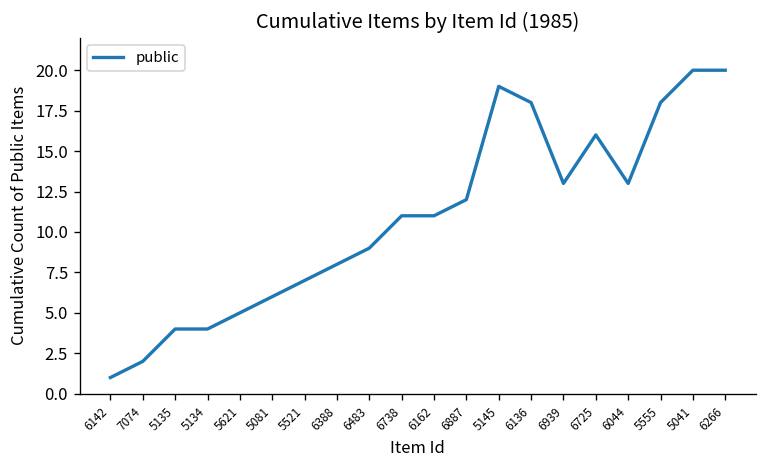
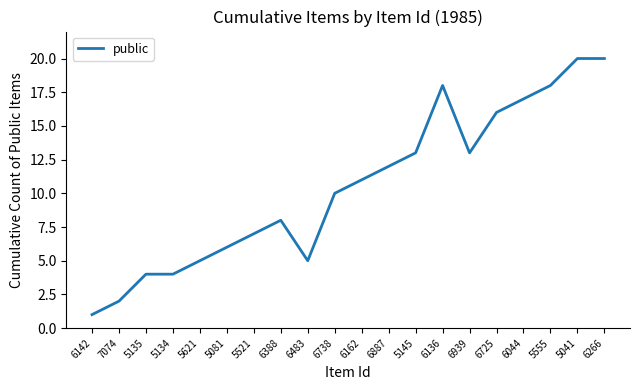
  {
    "6142": 1,
    "7074": 2,
    "5135": 4,
    "5134": 4,
    "5621": 5,
    "5081": 6,
    "5521": 7,
    "6388": 8,
-   "6483": 9,
-   "6738": 11,
+   "6483": 5,
+   "6738": 10,
    "6162": 11,
    "6887": 12,
-   "5145": 19,
+   "5145": 13,
    "6136": 18,
    "6939": 13,
    "6725": 16,
-   "6044": 13,
+   "6044": 17,
    "5555": 18,
    "5041": 20,
    "6266": 20
  }
